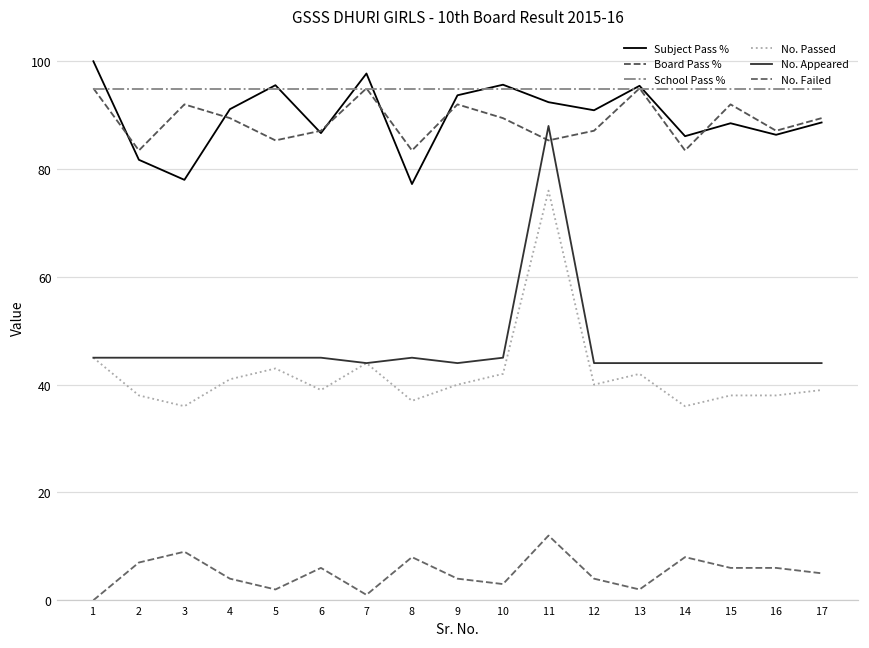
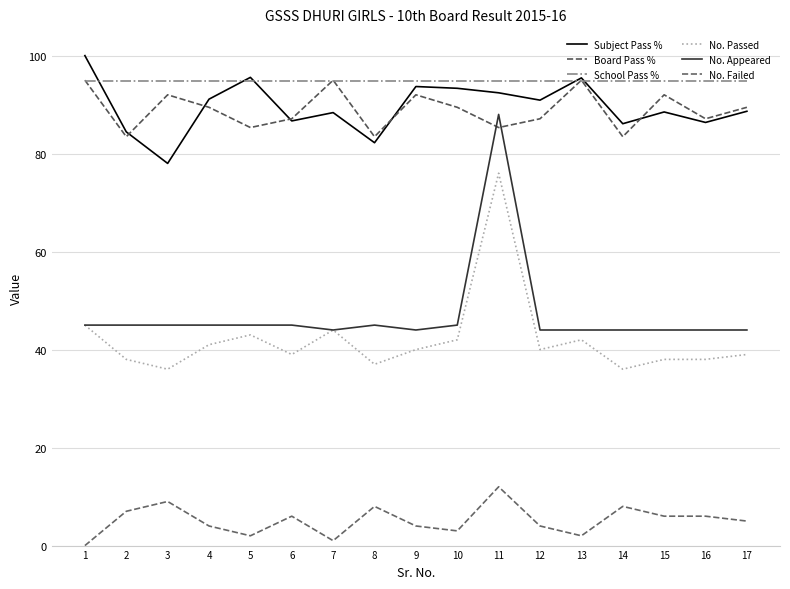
  {
    "Subject Pass %": {
      "1": 100,
-     "2": 82,
+     "2": 84,
      "3": 78,
      "4": 91,
      "5": 96,
-     "7": 98,
-     "8": 77,
+     "7": 88,
+     "8": 82,
      "9": 94,
-     "10": 96,
+     "10": 93,
      "11": 92,
      "12": 91,
      "14": 86,
      "15": 89,
      "16": 86,
      "17": 89
    }
  }
